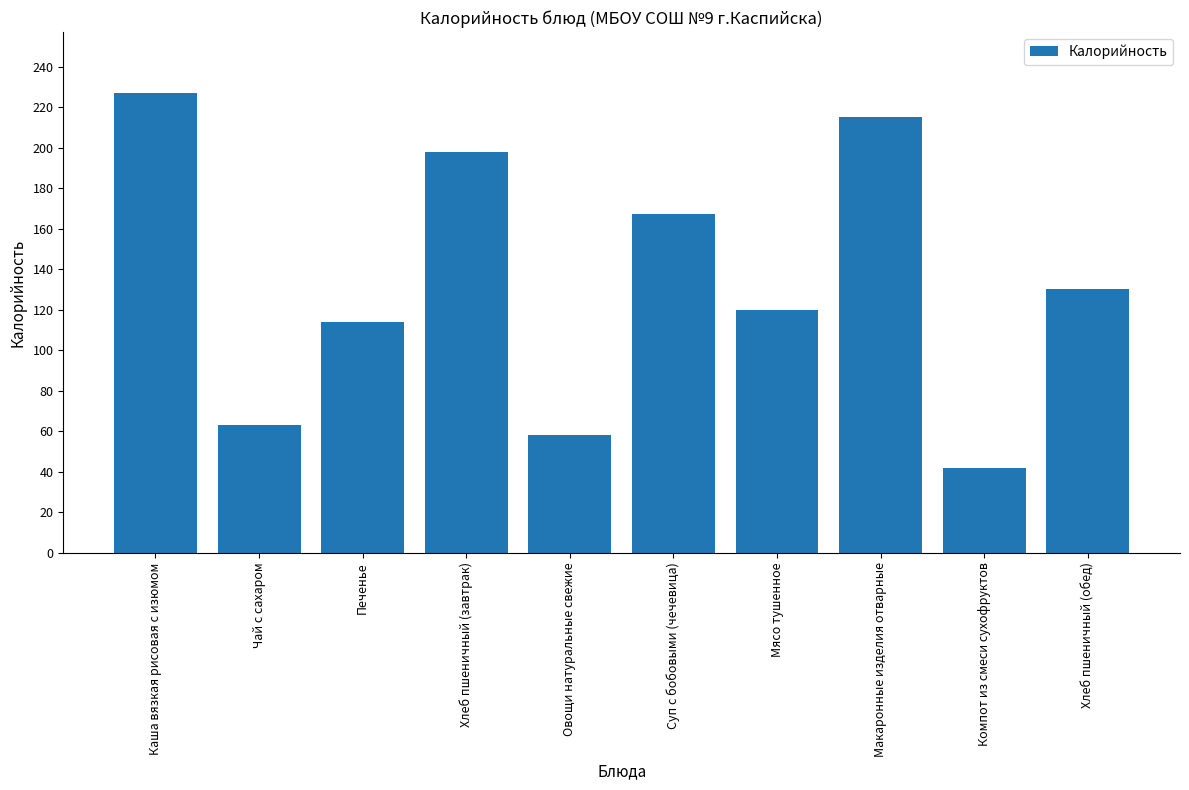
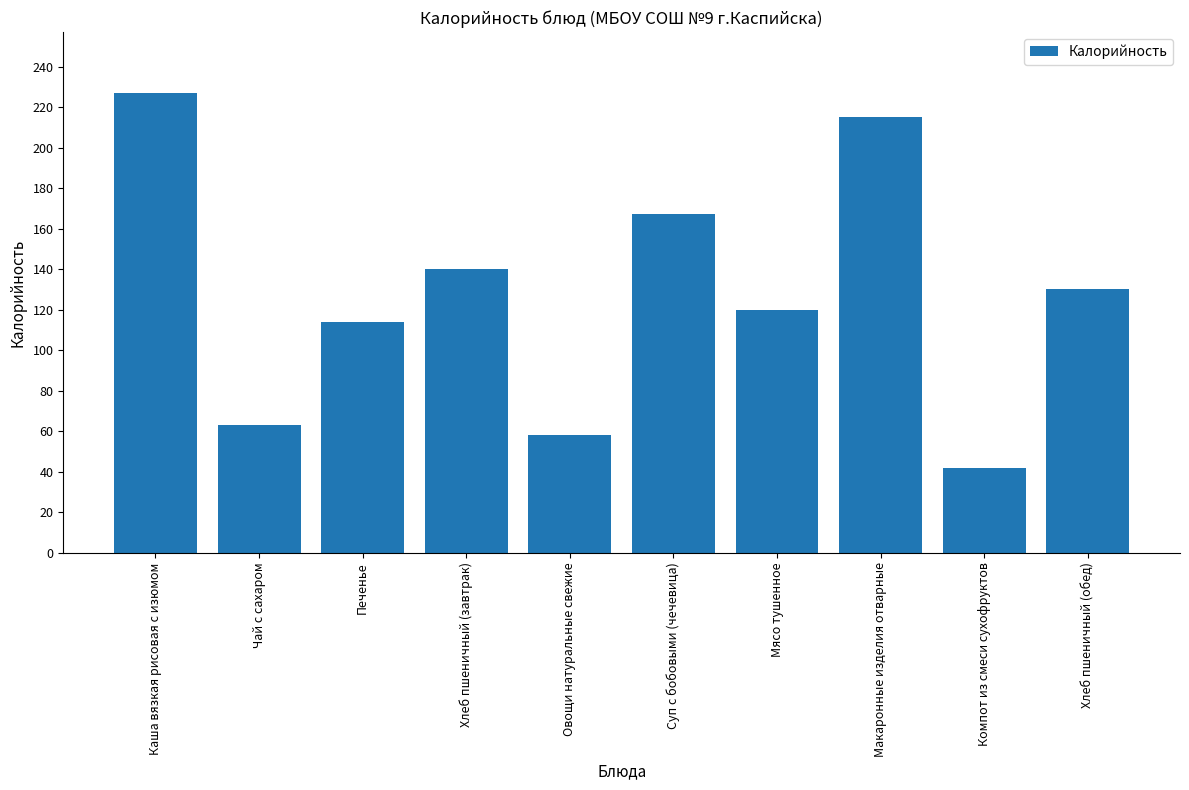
  {
    "Каша вязкая рисовая с изюмом": 227,
    "Чай с сахаром": 63,
    "Печенье": 114,
-   "Хлеб пшеничный (завтрак)": 198,
+   "Хлеб пшеничный (завтрак)": 140,
    "Овощи натуральные свежие": 58,
    "Суп с бобовыми (чечевица)": 167,
    "Мясо тушенное": 120,
    "Макаронные изделия отварные": 215,
    "Компот из смеси сухофруктов": 42,
    "Хлеб пшеничный (обед)": 130
  }
